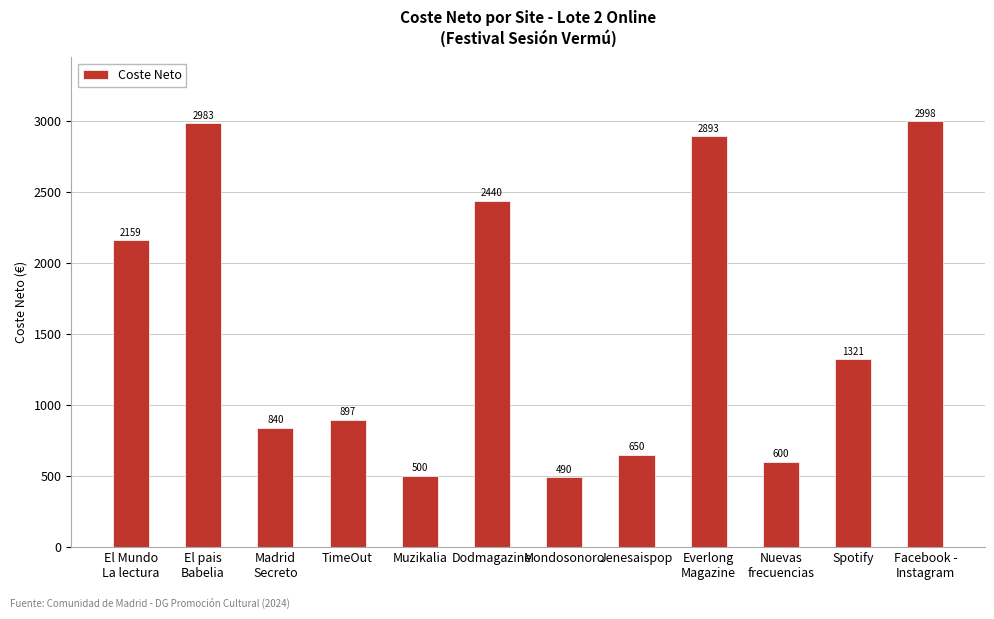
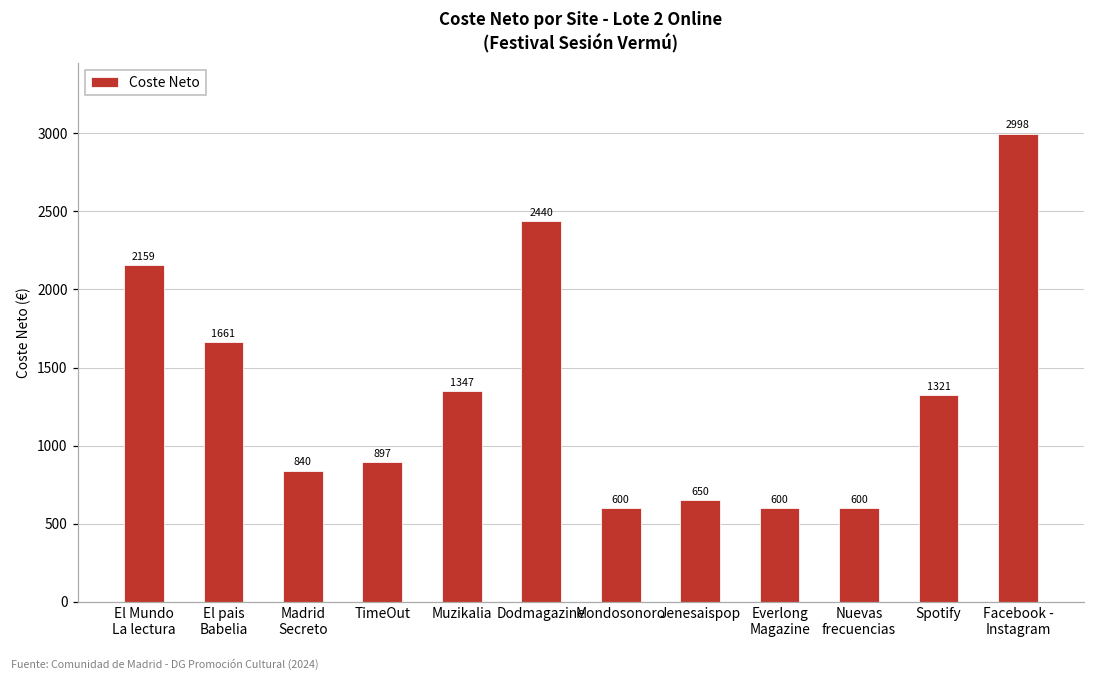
  {
    "El Mundo La lectura": 2159,
-   "El pais Babelia": 2983,
+   "El pais Babelia": 1661,
    "Madrid Secreto": 840,
    "TimeOut": 897,
-   "Muzikalia": 500,
+   "Muzikalia": 1347,
    "Dodmagazine": 2440,
-   "Mondosonoro": 490,
+   "Mondosonoro": 600,
    "Jenesaispop": 650,
-   "Everlong Magazine": 2893,
+   "Everlong Magazine": 600,
    "Nuevas frecuencias": 600,
    "Spotify": 1321,
    "Facebook - Instagram": 2998
  }
